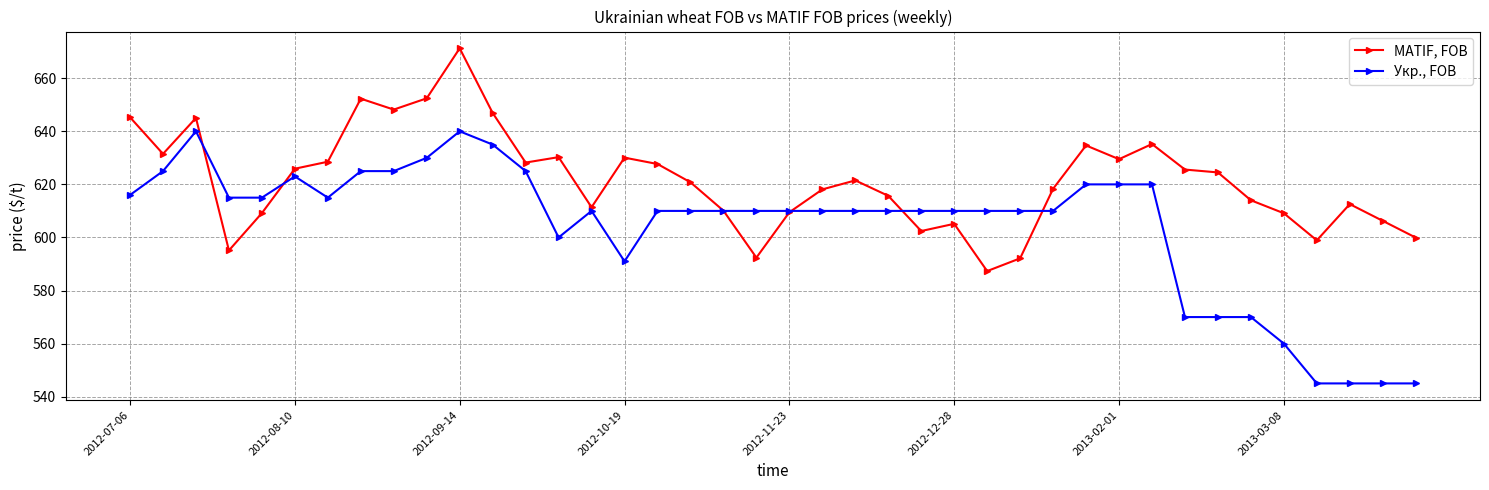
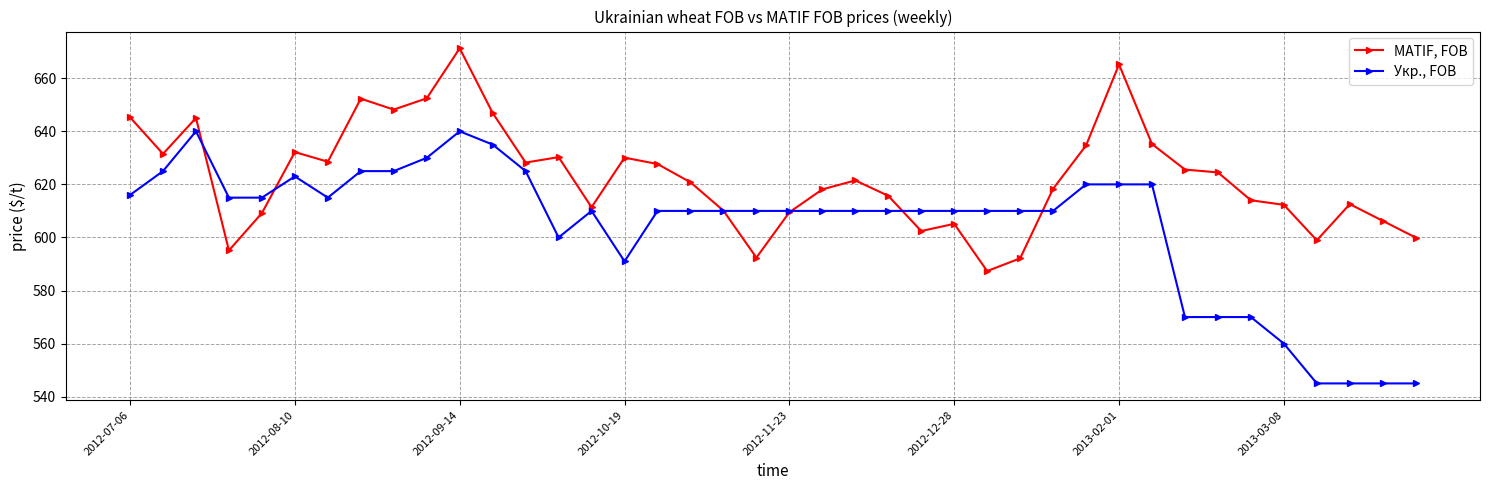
  {
    "MATIF, FOB": {
      "2012-07-06": 645,
-     "2012-08-10": 626,
+     "2012-08-10": 632,
      "2012-09-14": 671,
      "2012-10-19": 630,
      "2012-12-28": 605,
-     "2013-02-01": 629,
-     "2013-03-08": 609
+     "2013-02-01": 665,
+     "2013-03-08": 612
    },
    "Укр., FOB": {
      "2012-07-06": 616,
      "2012-08-10": 623,
      "2012-09-14": 640,
      "2012-10-19": 591,
      "2012-12-28": 610,
      "2013-02-01": 620,
      "2013-03-08": 560
    }
  }
